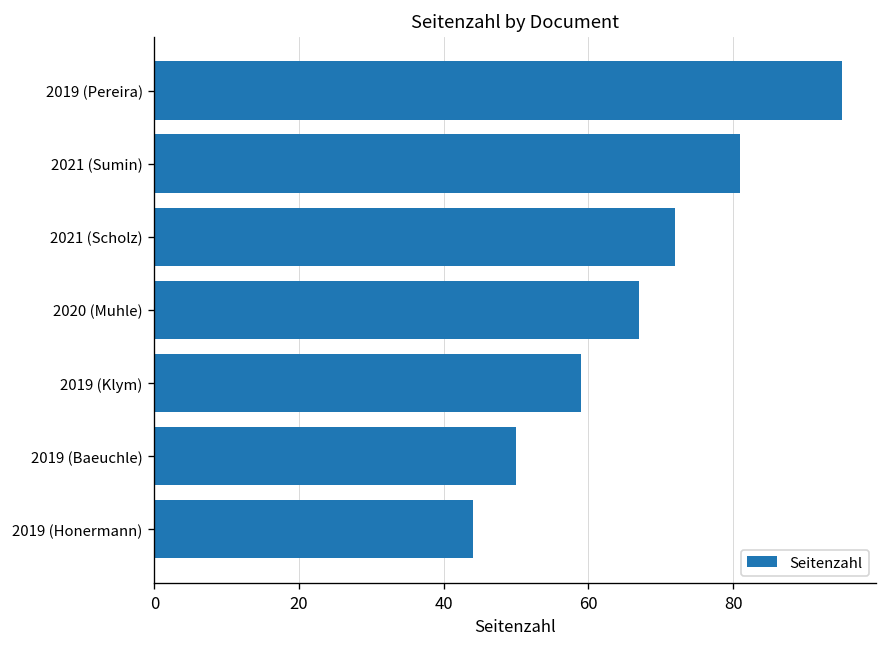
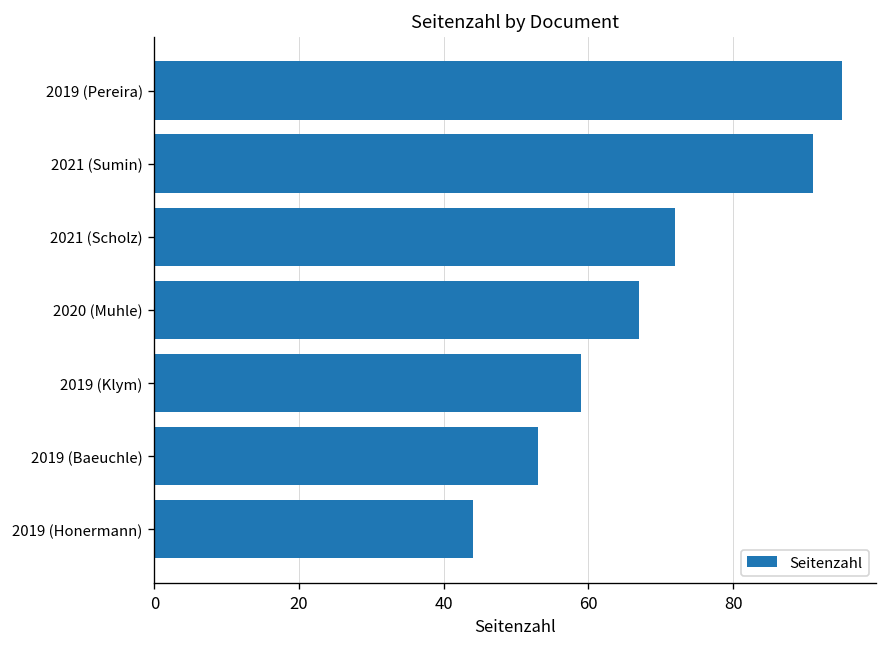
  {
    "2019 (Pereira)": 95,
-   "2021 (Sumin)": 81,
+   "2021 (Sumin)": 91,
    "2021 (Scholz)": 72,
    "2020 (Muhle)": 67,
    "2019 (Klym)": 59,
-   "2019 (Baeuchle)": 50,
+   "2019 (Baeuchle)": 53,
    "2019 (Honermann)": 44
  }
